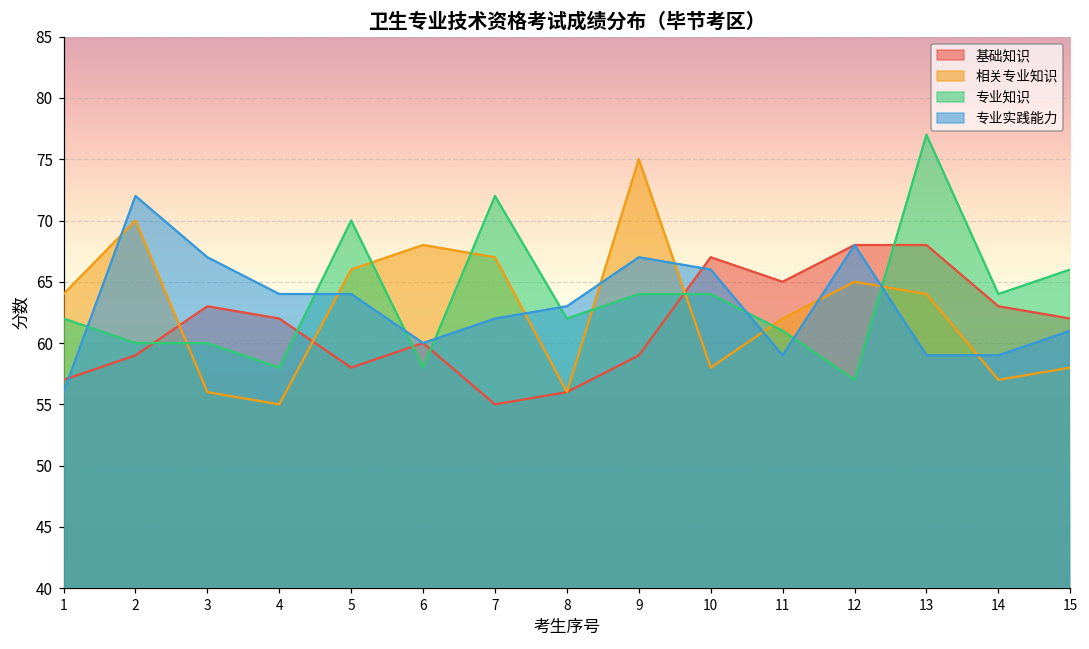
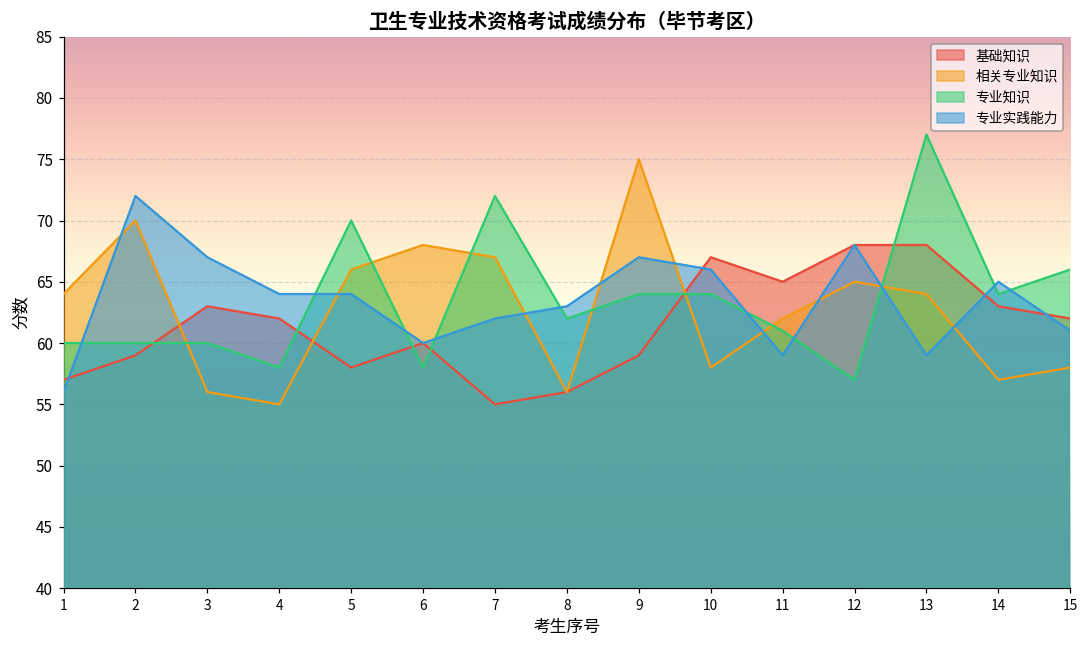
  {
    "基础知识": {
      "1": 57,
      "2": 59,
      "3": 63,
      "4": 62,
      "5": 58,
      "7": 55,
      "9": 59,
      "10": 67,
      "11": 65,
      "13": 68,
      "14": 63,
      "15": 62
    },
    "相关专业知识": {
      "1": 64,
      "2": 70,
      "3": 56,
      "4": 55,
      "5": 66,
      "6": 68,
      "7": 67,
      "9": 75,
      "10": 58,
      "11": 62,
      "12": 65,
      "13": 64,
      "14": 57,
      "15": 58
    },
    "专业知识": {
-     "1": 62,
+     "1": 60,
      "2": 60,
      "3": 60,
      "4": 58,
      "5": 70,
      "6": 58,
      "7": 72,
      "8": 62,
      "9": 64,
      "10": 64,
      "11": 61,
      "12": 57,
      "13": 77,
      "14": 64,
      "15": 66
    },
    "专业实践能力": {
      "1": 56,
      "2": 72,
      "3": 67,
      "4": 64,
      "5": 64,
      "7": 62,
      "8": 63,
      "9": 67,
      "10": 66,
      "11": 59,
      "13": 59,
-     "14": 59,
+     "14": 65,
      "15": 61
    }
  }
